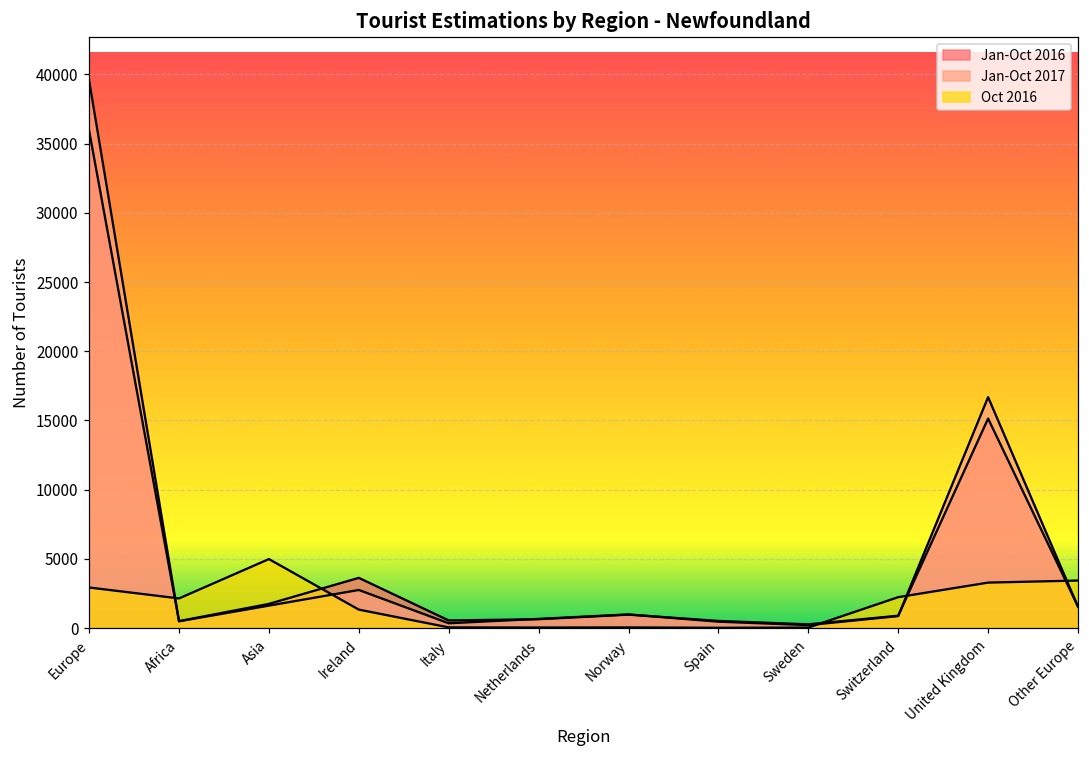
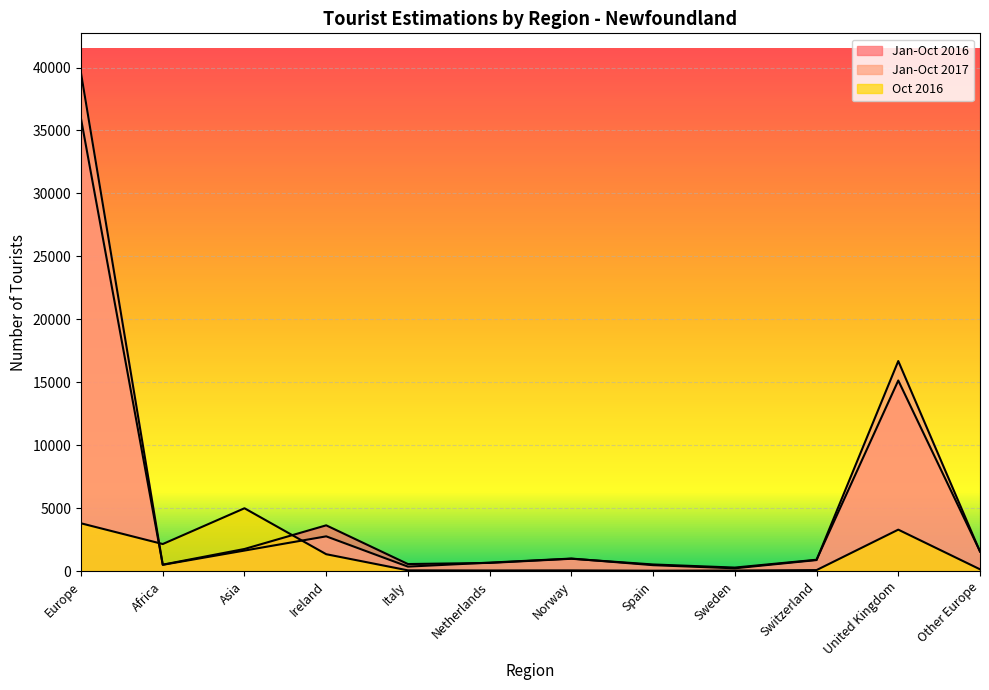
  {
    "Oct 2016": {
-     "Europe": 2900,
+     "Europe": 3800,
      "Africa": 2100,
      "Asia": 5000,
      "Ireland": 1300,
      "Italy": 100,
      "Netherlands": 0,
      "Norway": 100,
      "Spain": 0,
-     "Switzerland": 2200,
+     "Switzerland": 100,
      "United Kingdom": 3300,
-     "Other Europe": 3400
+     "Other Europe": 100
    }
  }
